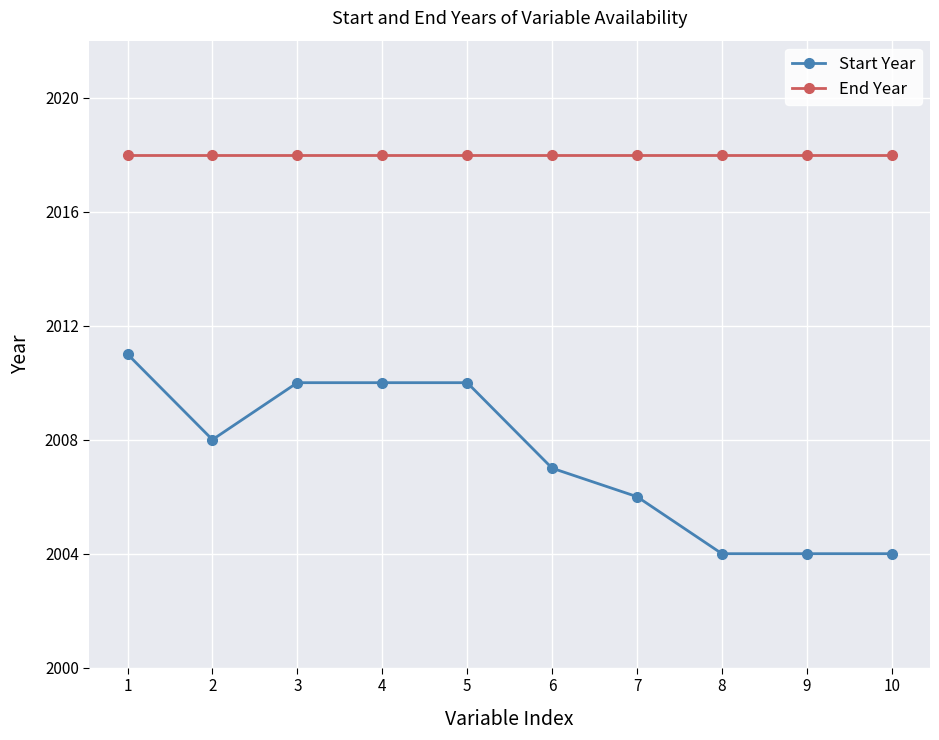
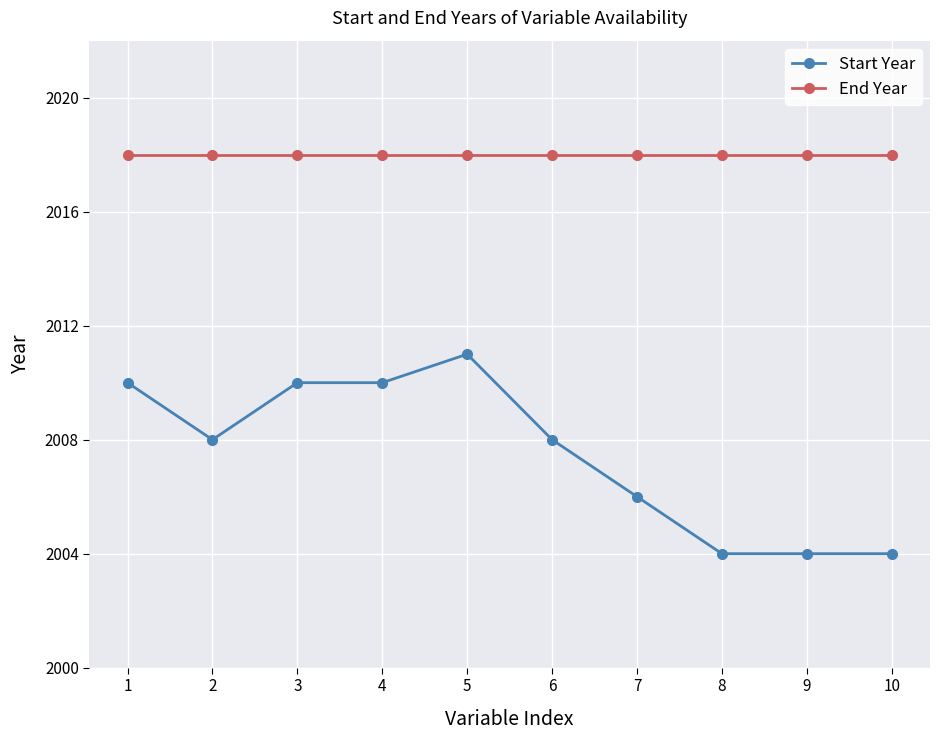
  {
    "Start Year": {
-     "1": 2011,
+     "1": 2010,
      "2": 2008,
      "3": 2010,
      "4": 2010,
-     "5": 2010,
-     "6": 2007,
+     "5": 2011,
+     "6": 2008,
      "7": 2006,
      "8": 2004,
      "9": 2004,
      "10": 2004
    },
    "End Year": {
      "1": 2018,
      "2": 2018,
      "3": 2018,
      "4": 2018,
      "5": 2018,
      "6": 2018,
      "7": 2018,
      "8": 2018,
      "9": 2018,
      "10": 2018
    }
  }
